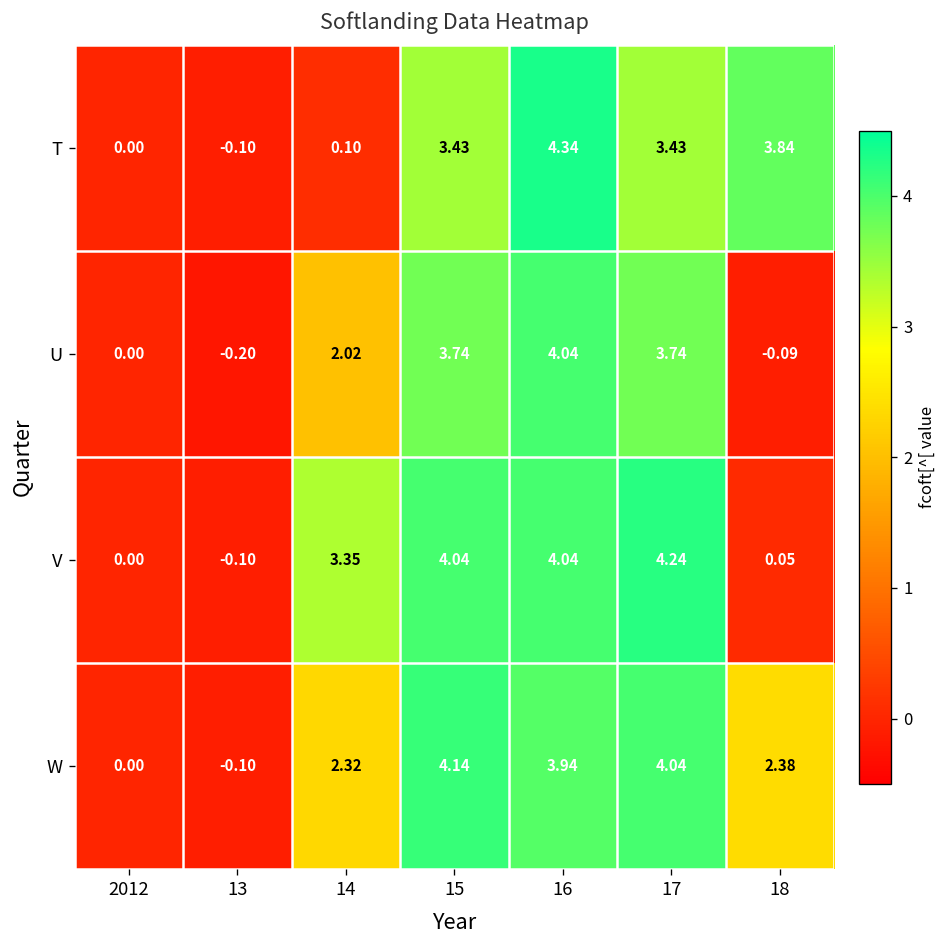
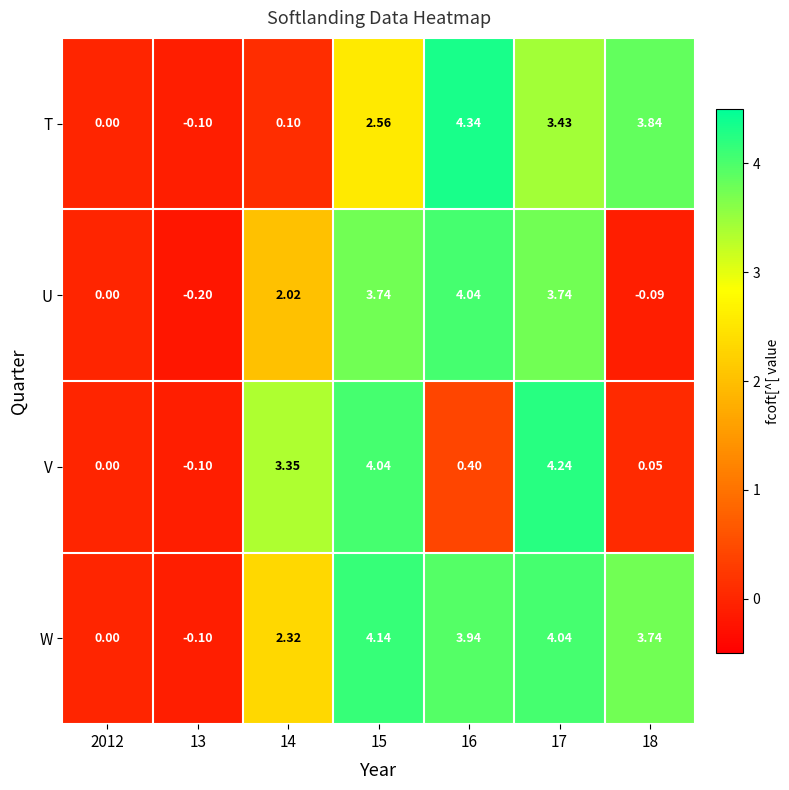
  {
    "T": {
      "2012": 0.00,
      "13": -0.10,
      "14": 0.10,
-     "15": 3.43,
+     "15": 2.56,
      "16": 4.34,
      "17": 3.43,
      "18": 3.84
    },
    "U": {
      "2012": 0.00,
      "13": -0.20,
      "14": 2.02,
      "15": 3.74,
      "16": 4.04,
      "17": 3.74,
      "18": -0.09
    },
    "V": {
      "2012": 0.00,
      "13": -0.10,
      "14": 3.35,
      "15": 4.04,
-     "16": 4.04,
+     "16": 0.40,
      "17": 4.24,
      "18": 0.05
    },
    "W": {
      "2012": 0.00,
      "13": -0.10,
      "14": 2.32,
      "15": 4.14,
      "16": 3.94,
      "17": 4.04,
-     "18": 2.38
+     "18": 3.74
    }
  }
